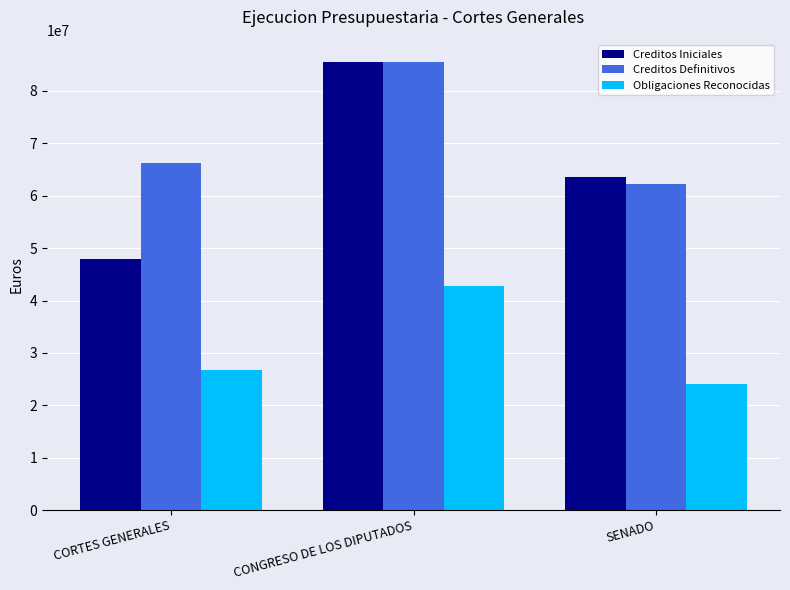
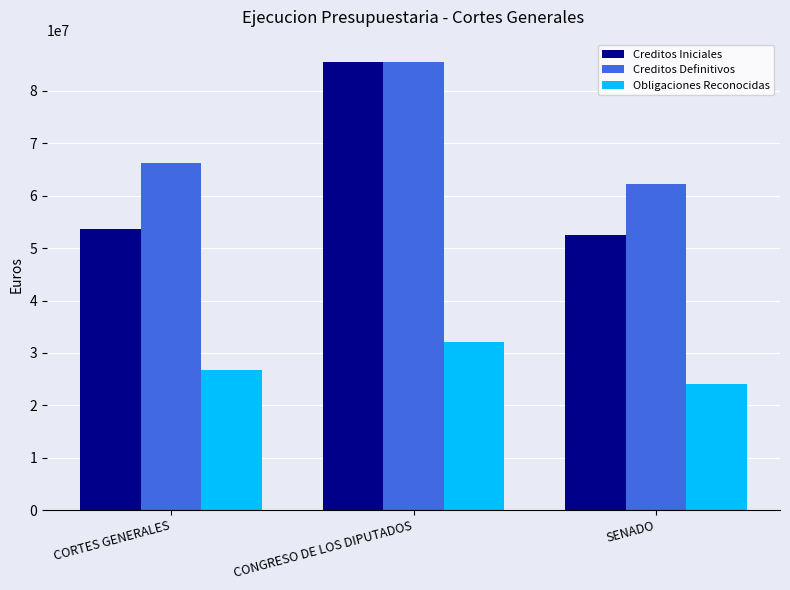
  {
    "Creditos Iniciales": {
-     "CORTES GENERALES": 48000000,
+     "CORTES GENERALES": 54000000,
      "CONGRESO DE LOS DIPUTADOS": 86000000,
-     "SENADO": 64000000
+     "SENADO": 53000000
    },
    "Creditos Definitivos": {
      "CORTES GENERALES": 66000000,
      "CONGRESO DE LOS DIPUTADOS": 86000000,
      "SENADO": 62000000
    },
    "Obligaciones Reconocidas": {
      "CORTES GENERALES": 27000000,
-     "CONGRESO DE LOS DIPUTADOS": 43000000,
+     "CONGRESO DE LOS DIPUTADOS": 32000000,
      "SENADO": 24000000
    }
  }
